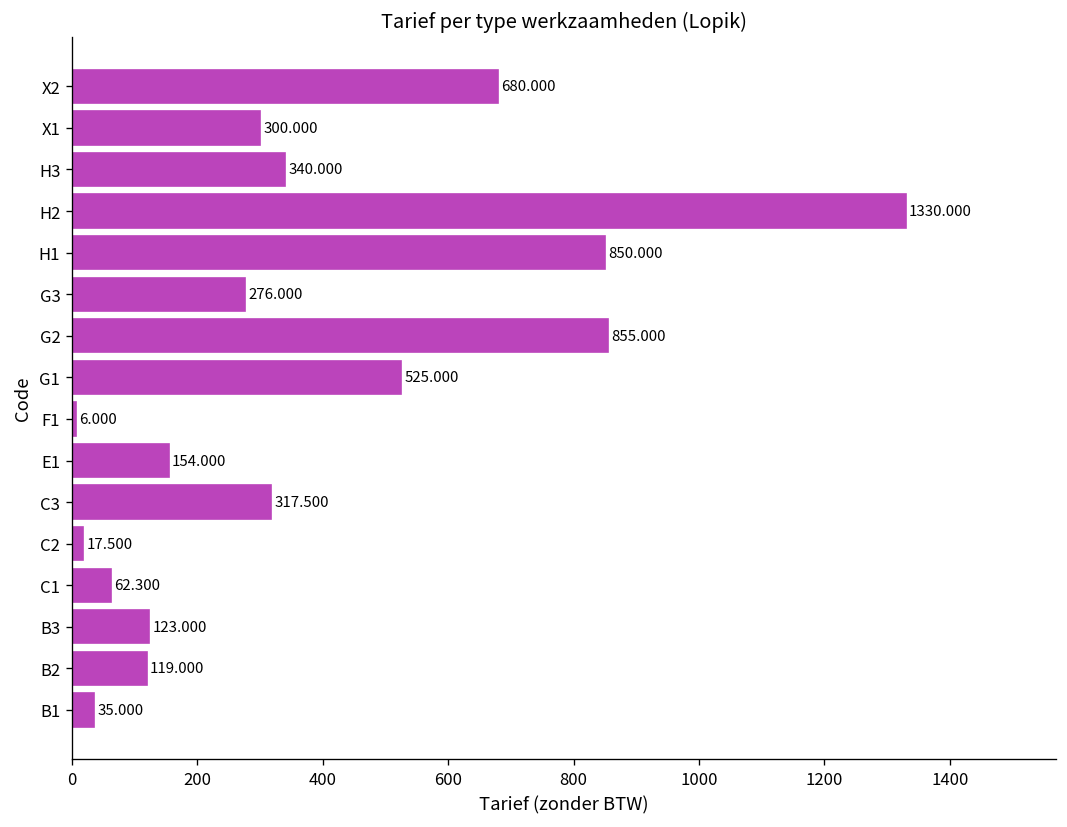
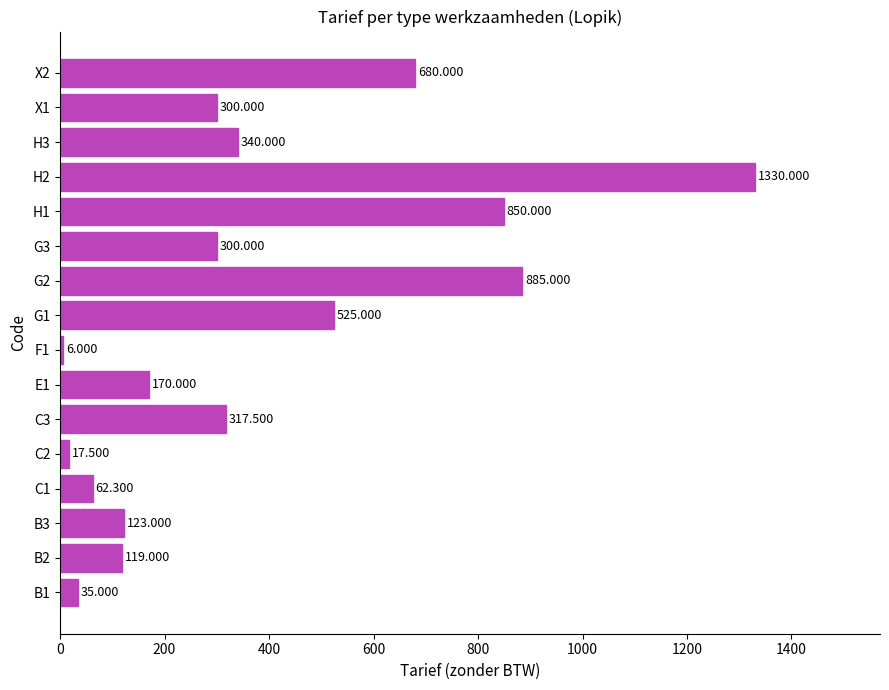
  {
    "X2": 680.000,
    "X1": 300.000,
    "H3": 340.000,
    "H2": 1330.000,
    "H1": 850.000,
-   "G3": 276.000,
-   "G2": 855.000,
+   "G3": 300.000,
+   "G2": 885.000,
    "G1": 525.000,
    "F1": 6.000,
-   "E1": 154.000,
+   "E1": 170.000,
    "C3": 317.500,
    "C2": 17.500,
    "C1": 62.300,
    "B3": 123.000,
    "B2": 119.000,
    "B1": 35.000
  }
